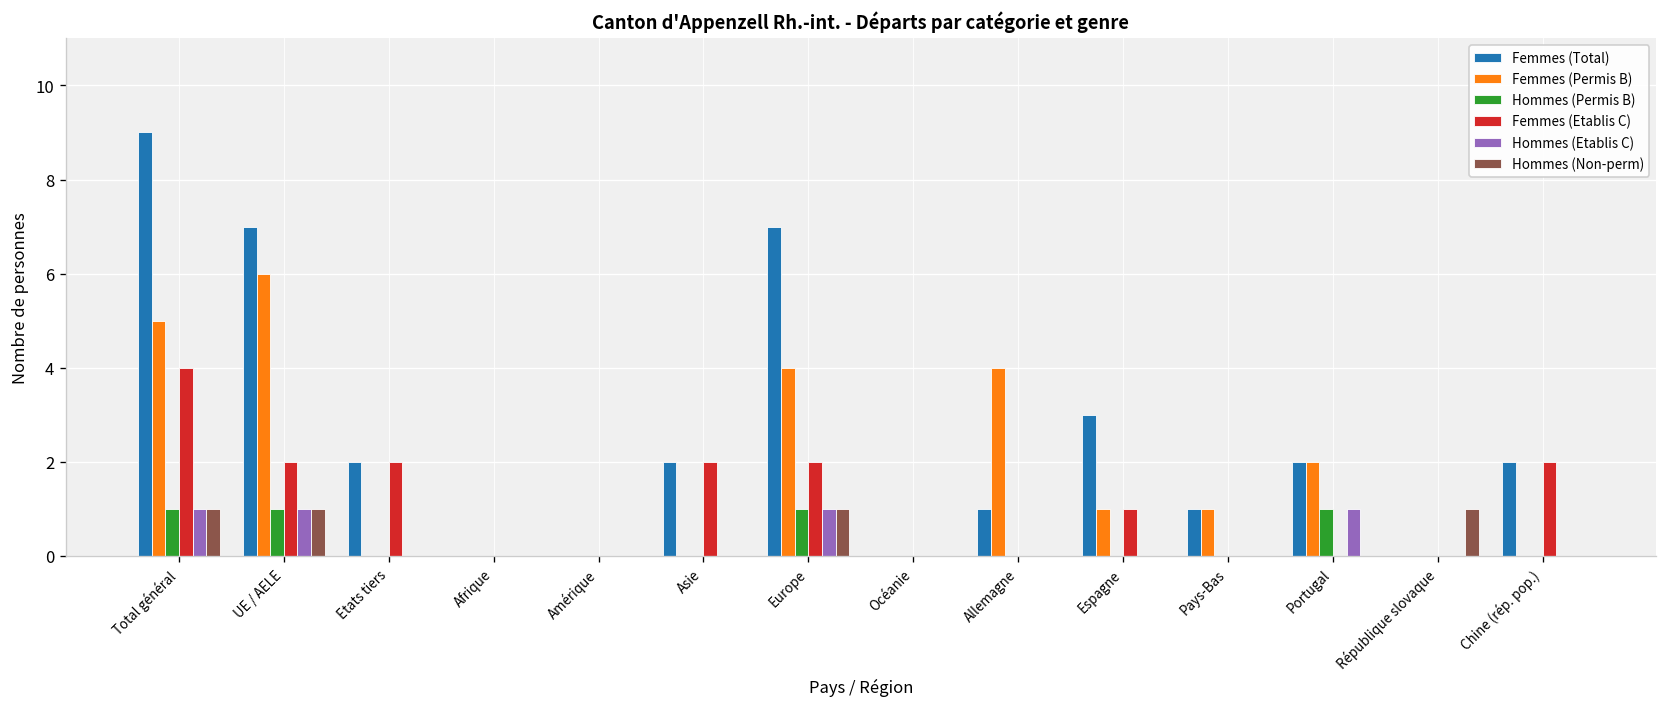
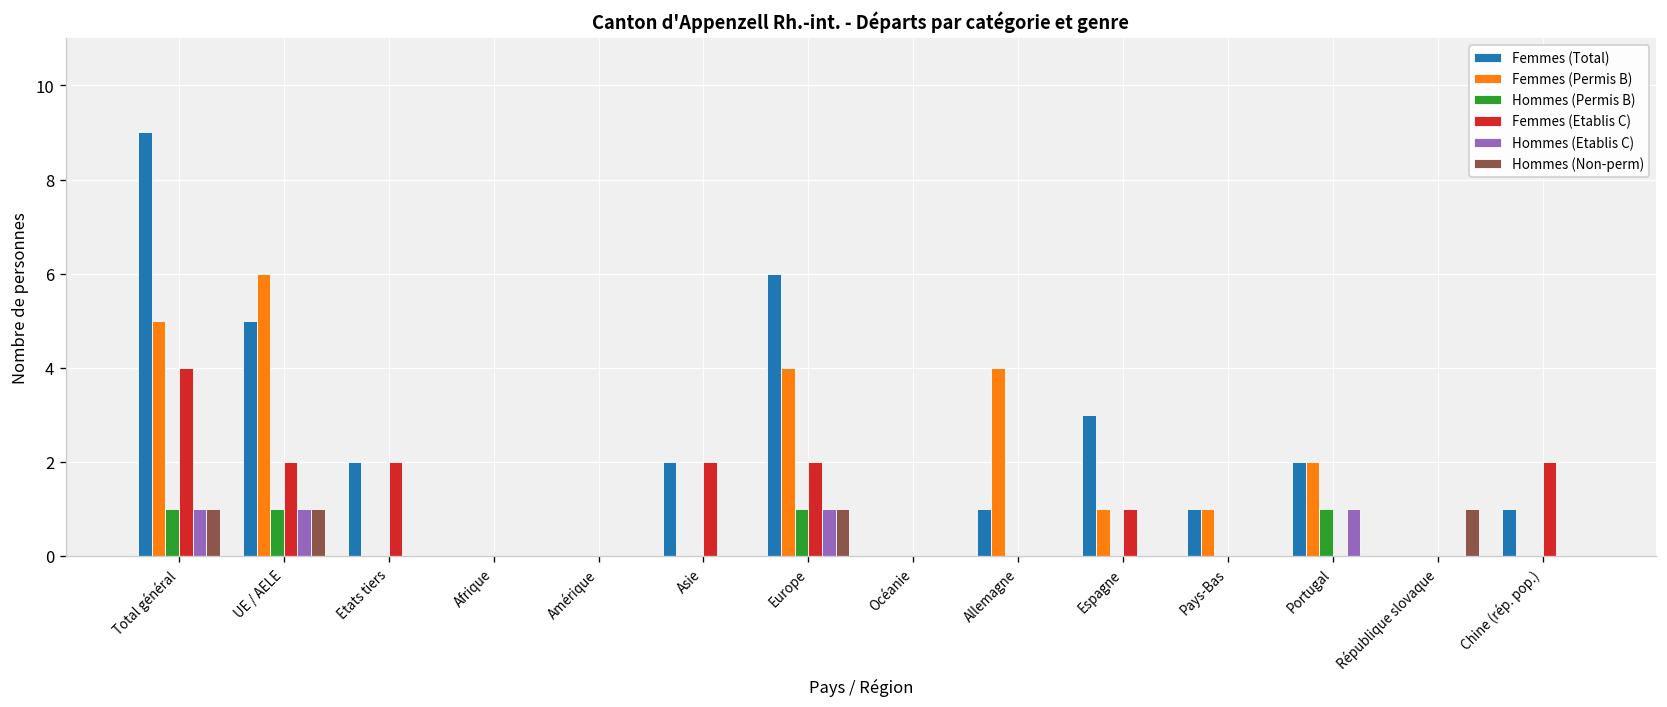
  {
    "Femmes (Total)": {
      "Total général": 9,
-     "UE / AELE": 7,
+     "UE / AELE": 5,
      "Etats tiers": 2,
      "Afrique": 0,
      "Amérique": 0,
      "Asie": 2,
-     "Europe": 7,
+     "Europe": 6,
      "Océanie": 0,
      "Allemagne": 1,
      "Espagne": 3,
      "Pays-Bas": 1,
      "Portugal": 2,
      "République slovaque": 0,
-     "Chine (rép. pop.)": 2
+     "Chine (rép. pop.)": 1
    },
    "Femmes (Permis B)": {
      "Total général": 5,
      "UE / AELE": 6,
      "Etats tiers": 0,
      "Afrique": 0,
      "Amérique": 0,
      "Asie": 0,
      "Europe": 4,
      "Océanie": 0,
      "Allemagne": 4,
      "Espagne": 1,
      "Pays-Bas": 1,
      "Portugal": 2,
      "République slovaque": 0,
      "Chine (rép. pop.)": 0
    },
    "Hommes (Permis B)": {
      "Total général": 1,
      "UE / AELE": 1,
      "Etats tiers": 0,
      "Afrique": 0,
      "Amérique": 0,
      "Asie": 0,
      "Europe": 1,
      "Océanie": 0,
      "Allemagne": 0,
      "Espagne": 0,
      "Pays-Bas": 0,
      "Portugal": 1,
      "République slovaque": 0,
      "Chine (rép. pop.)": 0
    },
    "Femmes (Etablis C)": {
      "Total général": 4,
      "UE / AELE": 2,
      "Etats tiers": 2,
      "Afrique": 0,
      "Amérique": 0,
      "Asie": 2,
      "Europe": 2,
      "Océanie": 0,
      "Allemagne": 0,
      "Espagne": 1,
      "Pays-Bas": 0,
      "Portugal": 0,
      "République slovaque": 0,
      "Chine (rép. pop.)": 2
    },
    "Hommes (Etablis C)": {
      "Total général": 1,
      "UE / AELE": 1,
      "Etats tiers": 0,
      "Afrique": 0,
      "Amérique": 0,
      "Asie": 0,
      "Europe": 1,
      "Océanie": 0,
      "Allemagne": 0,
      "Espagne": 0,
      "Pays-Bas": 0,
      "Portugal": 1,
      "République slovaque": 0,
      "Chine (rép. pop.)": 0
    },
    "Hommes (Non-perm)": {
      "Total général": 1,
      "UE / AELE": 1,
      "Etats tiers": 0,
      "Afrique": 0,
      "Amérique": 0,
      "Asie": 0,
      "Europe": 1,
      "Océanie": 0,
      "Allemagne": 0,
      "Espagne": 0,
      "Pays-Bas": 0,
      "Portugal": 0,
      "République slovaque": 1,
      "Chine (rép. pop.)": 0
    }
  }
